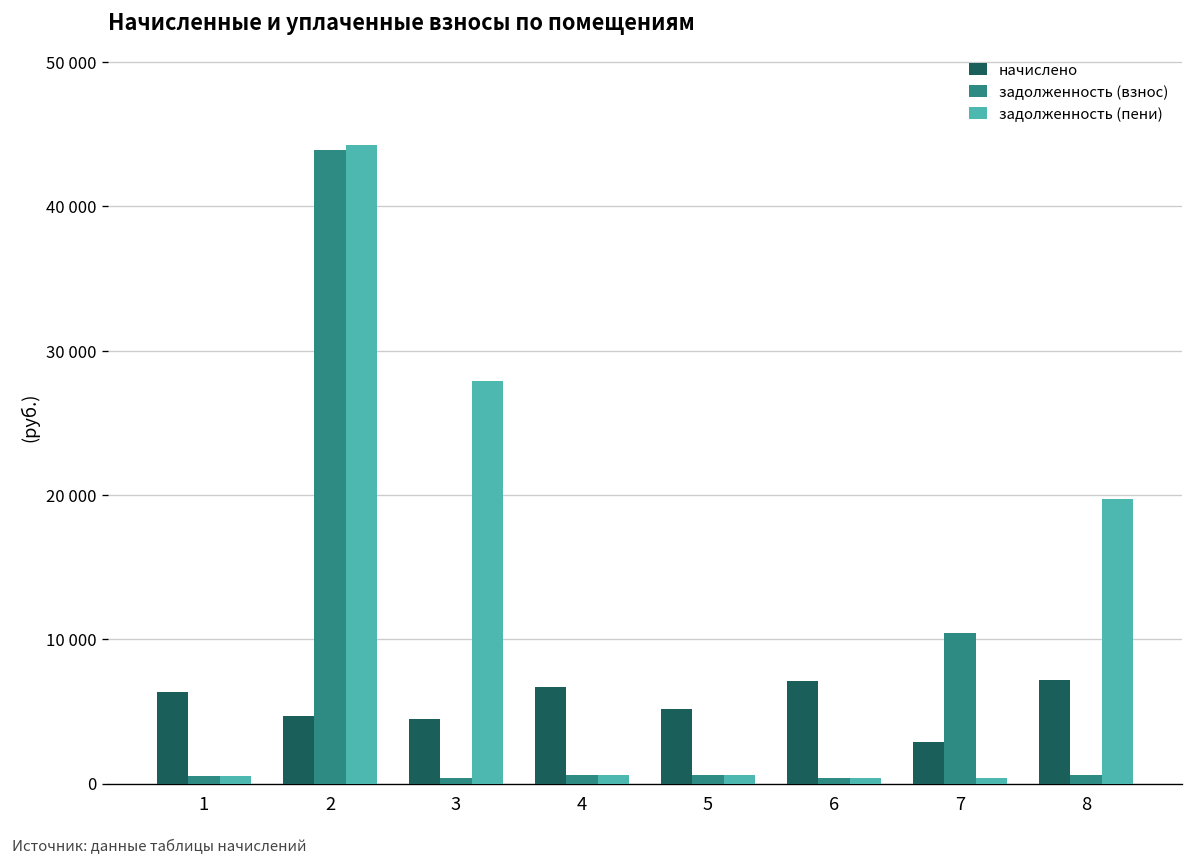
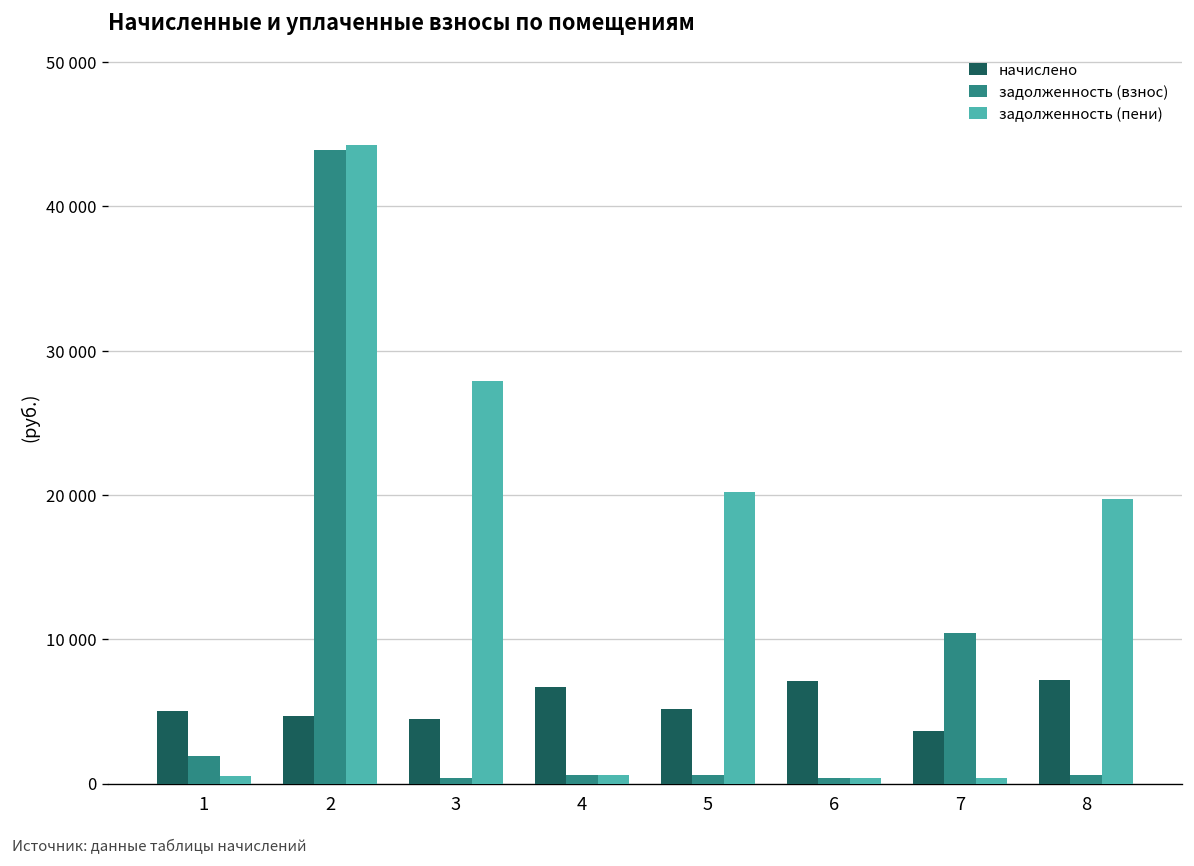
  {
    "начислено": {
-     "1": 6300,
+     "1": 5000,
      "2": 4700,
      "3": 4500,
      "4": 6700,
      "5": 5200,
      "6": 7100,
-     "7": 2900,
+     "7": 3600,
      "8": 7200
    },
    "задолженность (взнос)": {
-     "1": 600,
+     "1": 1900,
      "2": 43900,
      "3": 400,
      "4": 600,
      "5": 600,
      "6": 400,
      "7": 10500,
      "8": 600
    },
    "задолженность (пени)": {
      "1": 600,
      "2": 44200,
      "3": 27900,
      "4": 600,
-     "5": 600,
+     "5": 20200,
      "6": 400,
      "7": 400,
      "8": 19700
    }
  }
